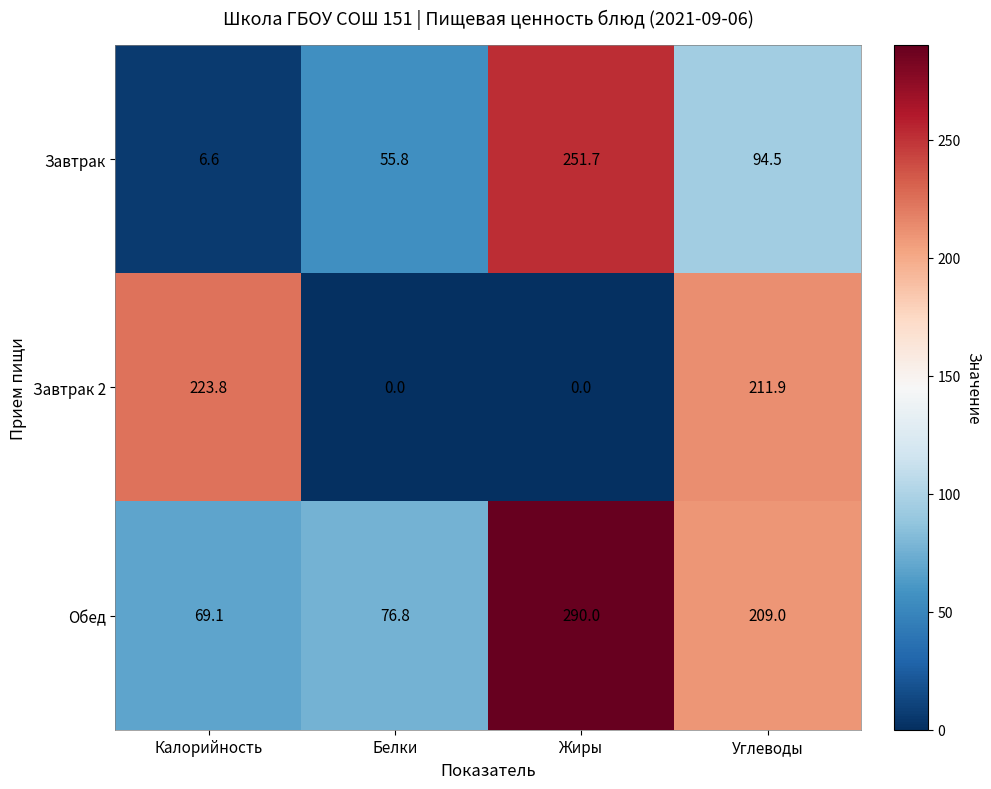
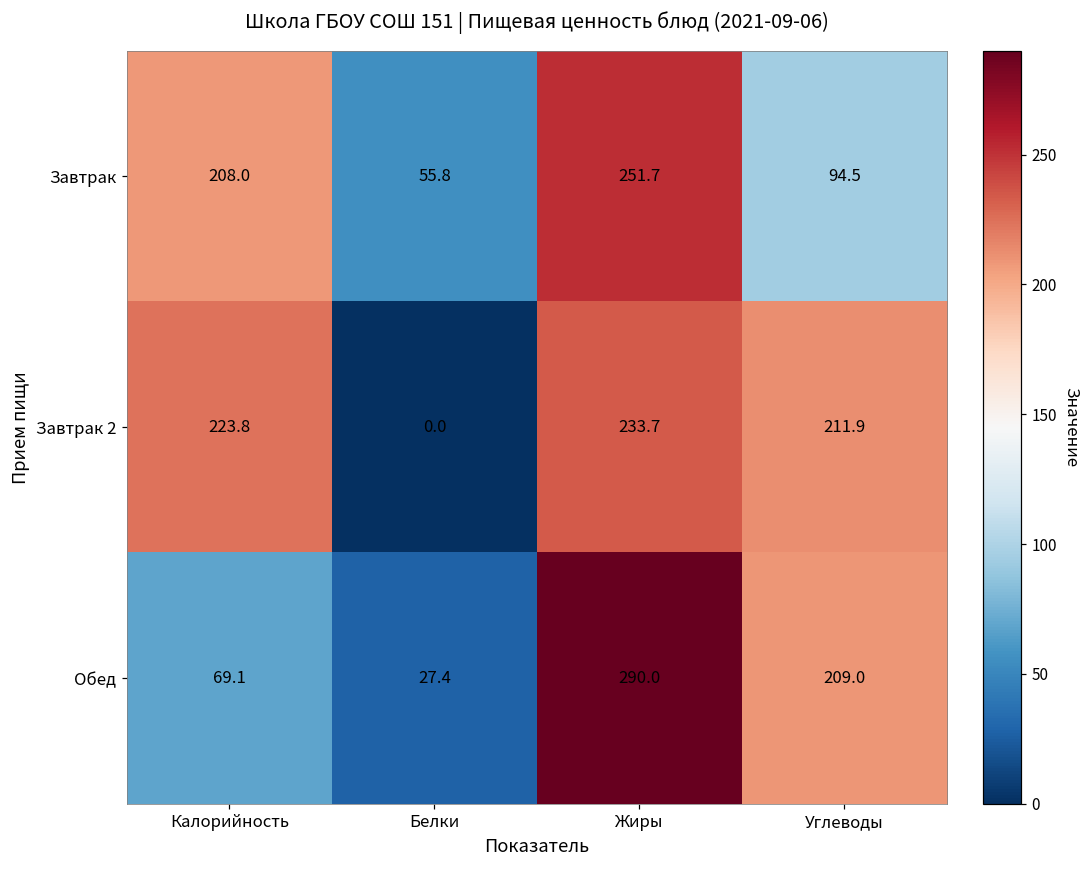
  {
    "Завтрак": {
-     "Калорийность": 6.6,
+     "Калорийность": 208.0,
      "Белки": 55.8,
      "Жиры": 251.7,
      "Углеводы": 94.5
    },
    "Завтрак 2": {
      "Калорийность": 223.8,
      "Белки": 0.0,
-     "Жиры": 0.0,
+     "Жиры": 233.7,
      "Углеводы": 211.9
    },
    "Обед": {
      "Калорийность": 69.1,
-     "Белки": 76.8,
+     "Белки": 27.4,
      "Жиры": 290.0,
      "Углеводы": 209.0
    }
  }
